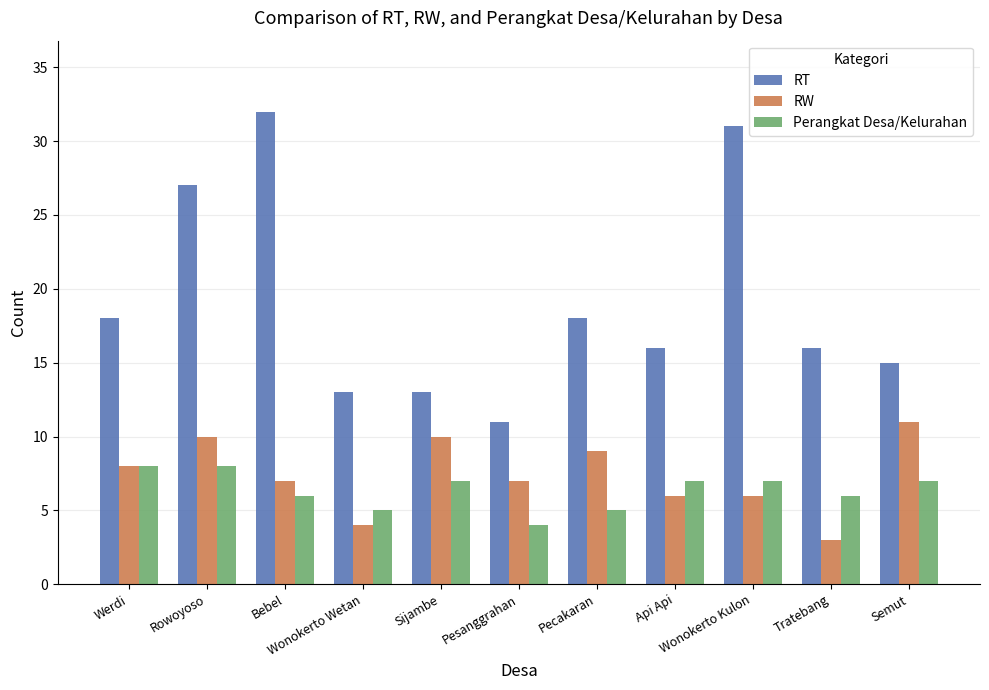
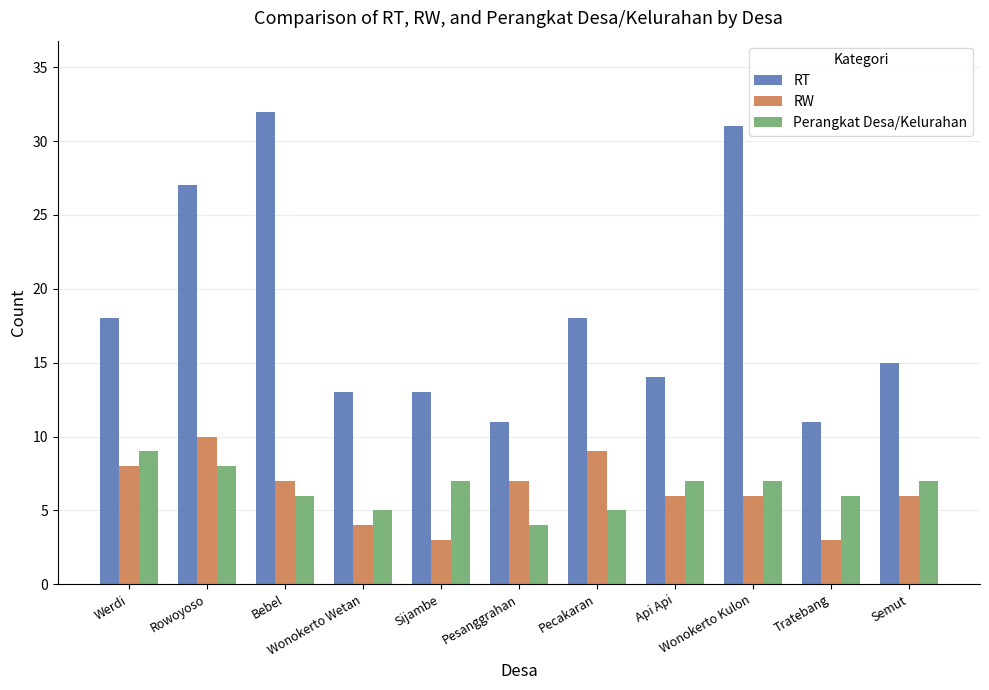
  {
    "RT": {
      "Werdi": 18,
      "Rowoyoso": 27,
      "Bebel": 32,
      "Wonokerto Wetan": 13,
      "Sijambe": 13,
      "Pesanggrahan": 11,
      "Pecakaran": 18,
-     "Api Api": 16,
+     "Api Api": 14,
      "Wonokerto Kulon": 31,
-     "Tratebang": 16,
+     "Tratebang": 11,
      "Semut": 15
    },
    "RW": {
      "Werdi": 8,
      "Rowoyoso": 10,
      "Bebel": 7,
      "Wonokerto Wetan": 4,
-     "Sijambe": 10,
+     "Sijambe": 3,
      "Pesanggrahan": 7,
      "Pecakaran": 9,
      "Api Api": 6,
      "Wonokerto Kulon": 6,
      "Tratebang": 3,
-     "Semut": 11
+     "Semut": 6
    },
    "Perangkat Desa/Kelurahan": {
-     "Werdi": 8,
+     "Werdi": 9,
      "Rowoyoso": 8,
      "Bebel": 6,
      "Wonokerto Wetan": 5,
      "Sijambe": 7,
      "Pesanggrahan": 4,
      "Pecakaran": 5,
      "Api Api": 7,
      "Wonokerto Kulon": 7,
      "Tratebang": 6,
      "Semut": 7
    }
  }
